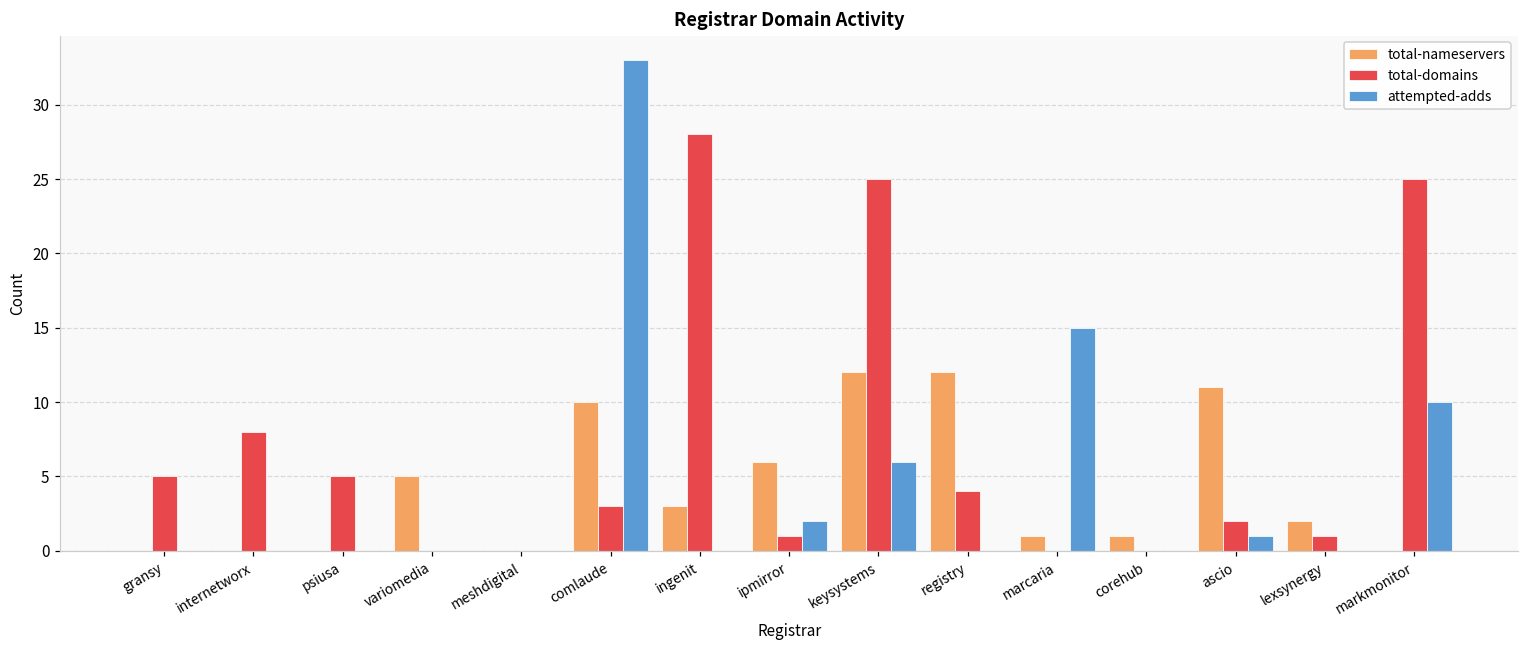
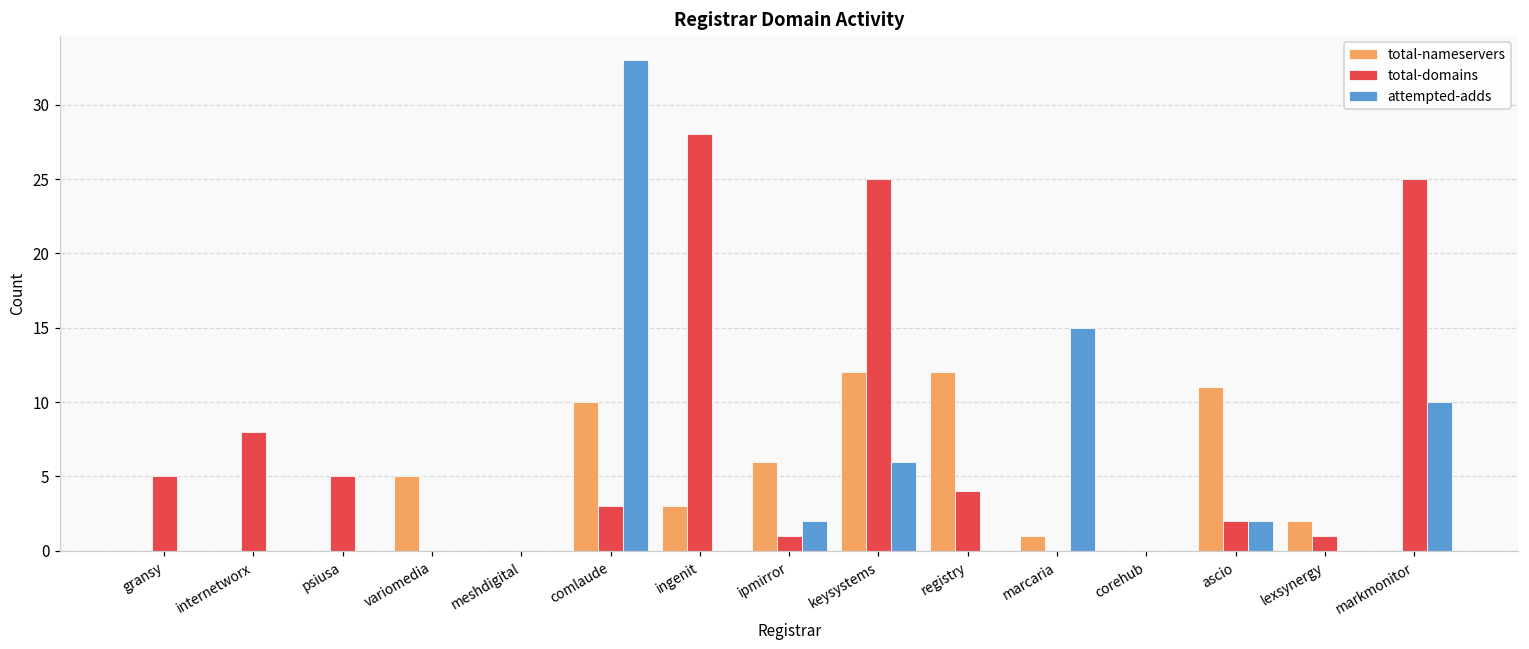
  {
    "total-nameservers": {
      "gransy": 0,
      "internetworx": 0,
      "psiusa": 0,
      "variomedia": 5,
      "meshdigital": 0,
      "comlaude": 10,
      "ingenit": 3,
      "ipmirror": 6,
      "keysystems": 12,
      "registry": 12,
      "marcaria": 1,
-     "corehub": 1,
+     "corehub": 0,
      "ascio": 11,
      "lexsynergy": 2,
      "markmonitor": 0
    },
    "total-domains": {
      "gransy": 5,
      "internetworx": 8,
      "psiusa": 5,
      "variomedia": 0,
      "meshdigital": 0,
      "comlaude": 3,
      "ingenit": 28,
      "ipmirror": 1,
      "keysystems": 25,
      "registry": 4,
      "marcaria": 0,
      "corehub": 0,
      "ascio": 2,
      "lexsynergy": 1,
      "markmonitor": 25
    },
    "attempted-adds": {
      "gransy": 0,
      "internetworx": 0,
      "psiusa": 0,
      "variomedia": 0,
      "meshdigital": 0,
      "comlaude": 33,
      "ingenit": 0,
      "ipmirror": 2,
      "keysystems": 6,
      "registry": 0,
      "marcaria": 15,
      "corehub": 0,
-     "ascio": 1,
+     "ascio": 2,
      "lexsynergy": 0,
      "markmonitor": 10
    }
  }
